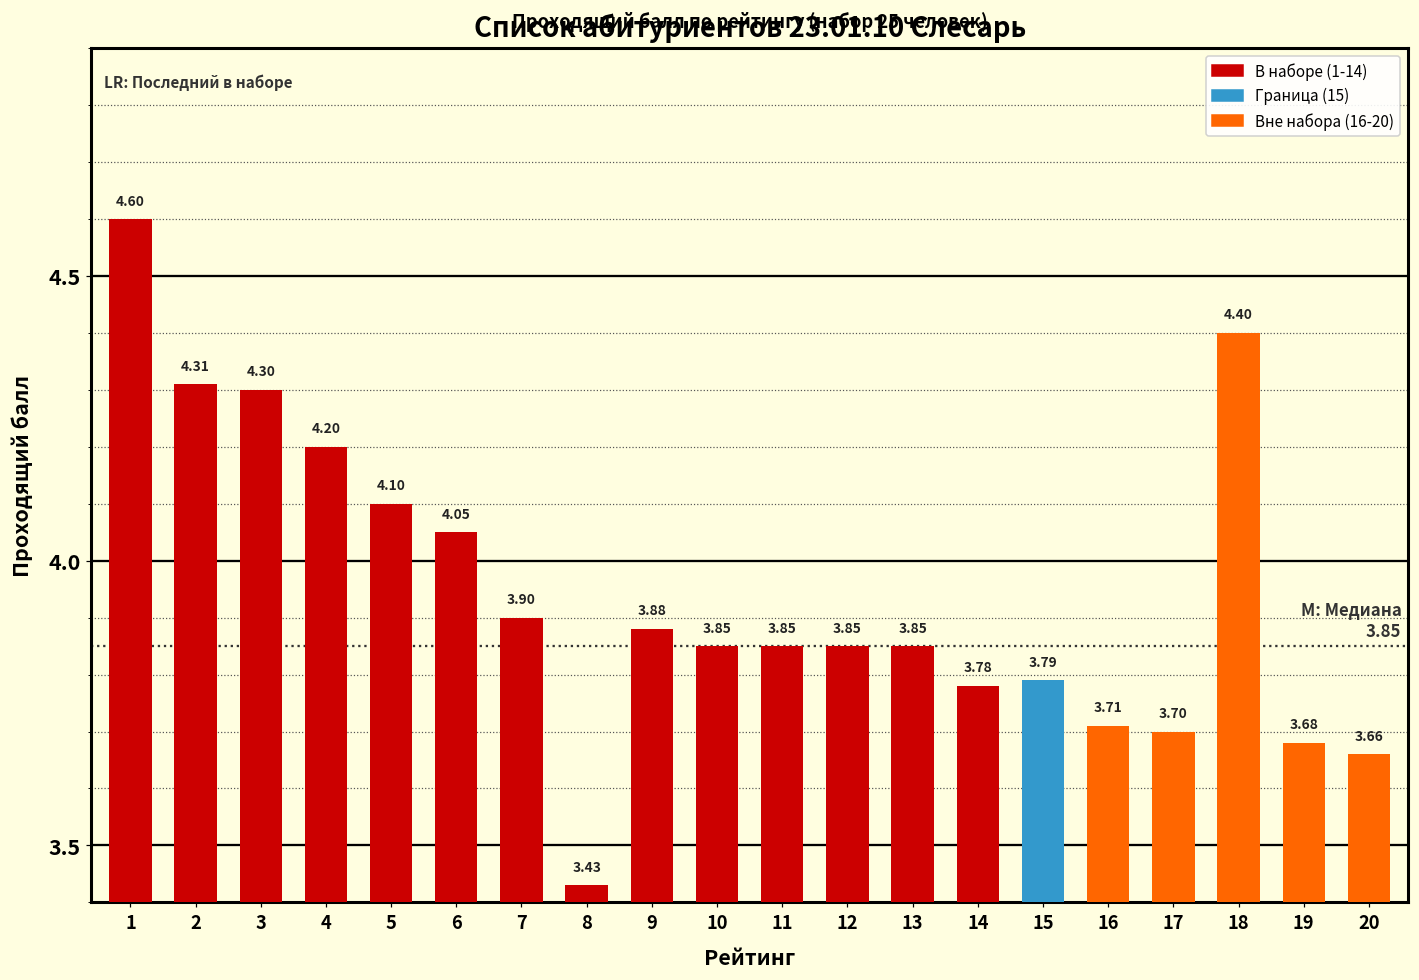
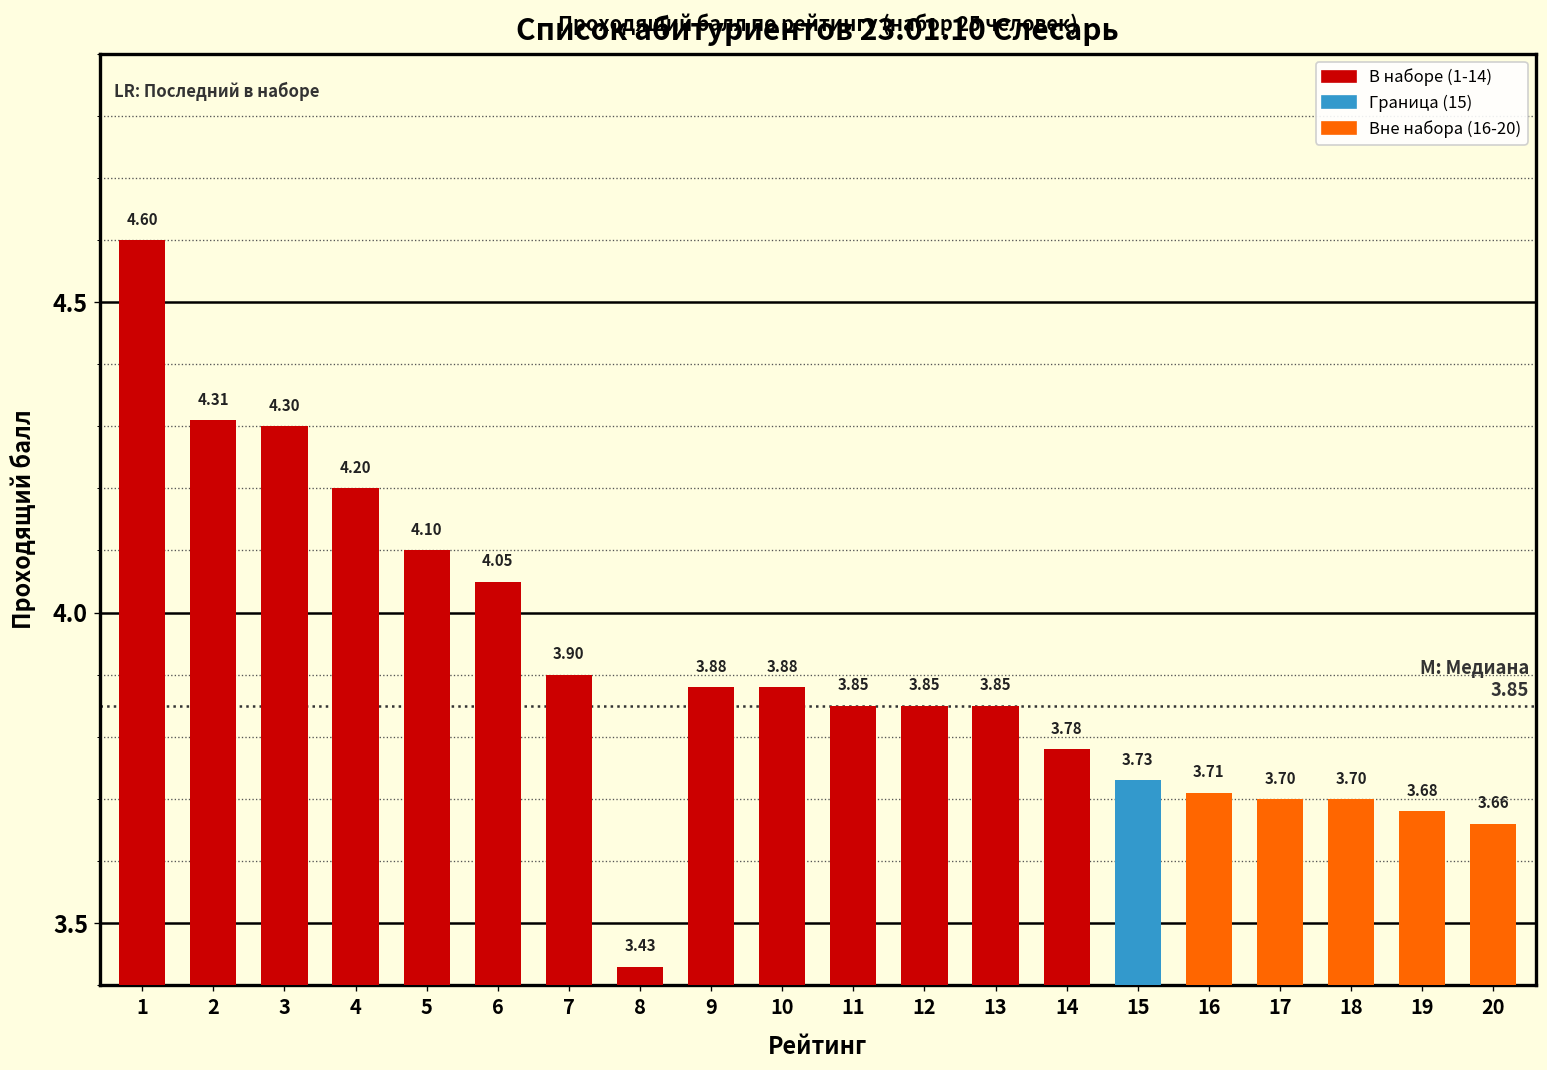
  {
    "1": 4.60,
    "2": 4.31,
    "3": 4.30,
    "4": 4.20,
    "5": 4.10,
    "6": 4.05,
    "7": 3.90,
    "8": 3.43,
    "9": 3.88,
-   "10": 3.85,
+   "10": 3.88,
    "11": 3.85,
    "12": 3.85,
    "13": 3.85,
    "14": 3.78,
-   "15": 3.79,
+   "15": 3.73,
    "16": 3.71,
    "17": 3.70,
-   "18": 4.40,
+   "18": 3.70,
    "19": 3.68,
    "20": 3.66
  }
